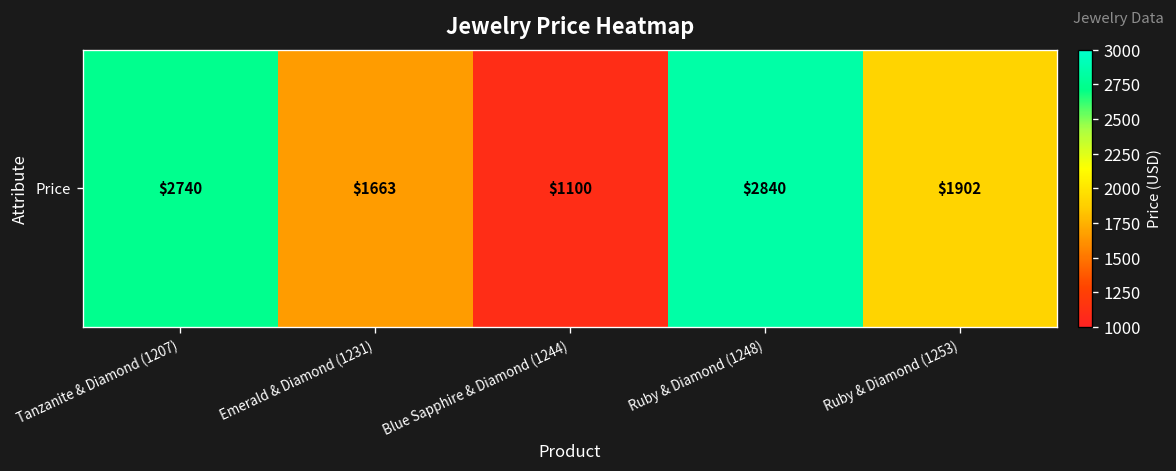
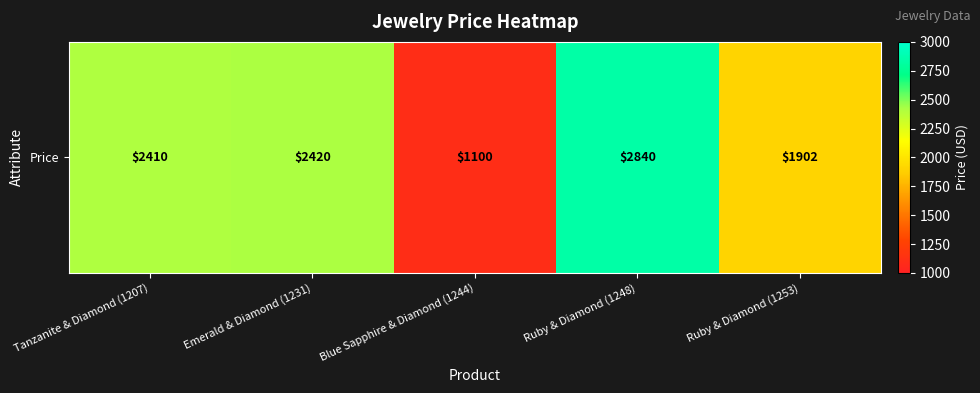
  {
    "Price": {
-     "Tanzanite & Diamond (1207)": "$2740",
-     "Emerald & Diamond (1231)": "$1663",
+     "Tanzanite & Diamond (1207)": "$2410",
+     "Emerald & Diamond (1231)": "$2420",
      "Blue Sapphire & Diamond (1244)": "$1100",
      "Ruby & Diamond (1248)": "$2840",
      "Ruby & Diamond (1253)": "$1902"
    }
  }
